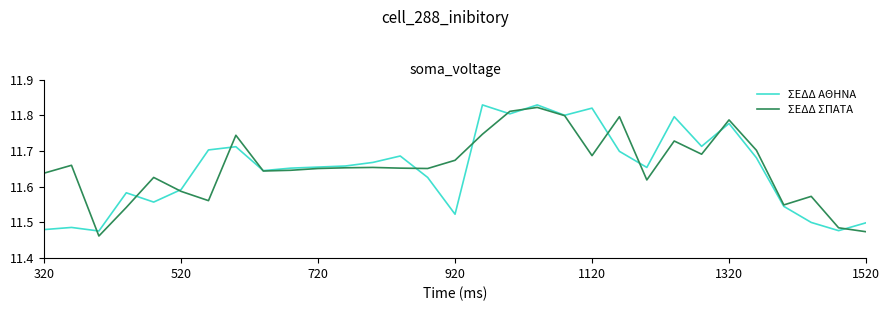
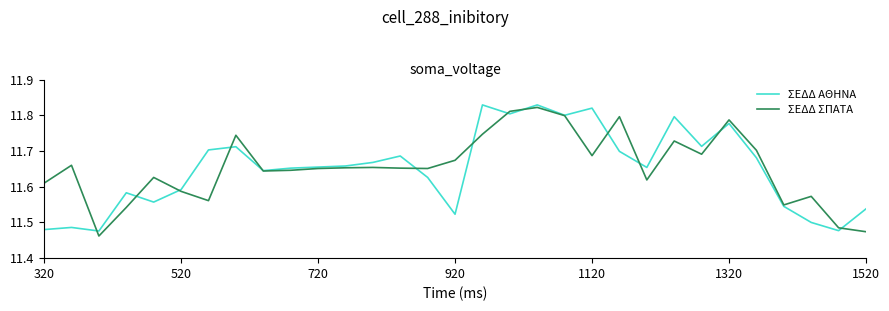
  {
    "ΣΕΔΔ ΑΘΗΝΑ": {
      "320": 11.48,
      "920": 11.52,
      "1120": 11.82,
      "1320": 11.78,
-     "1520": 11.50
+     "1520": 11.54
    },
    "ΣΕΔΔ ΣΠΑΤΑ": {
-     "320": 11.64,
+     "320": 11.61,
      "920": 11.67,
      "1120": 11.69,
      "1320": 11.79,
      "1520": 11.47
    }
  }
